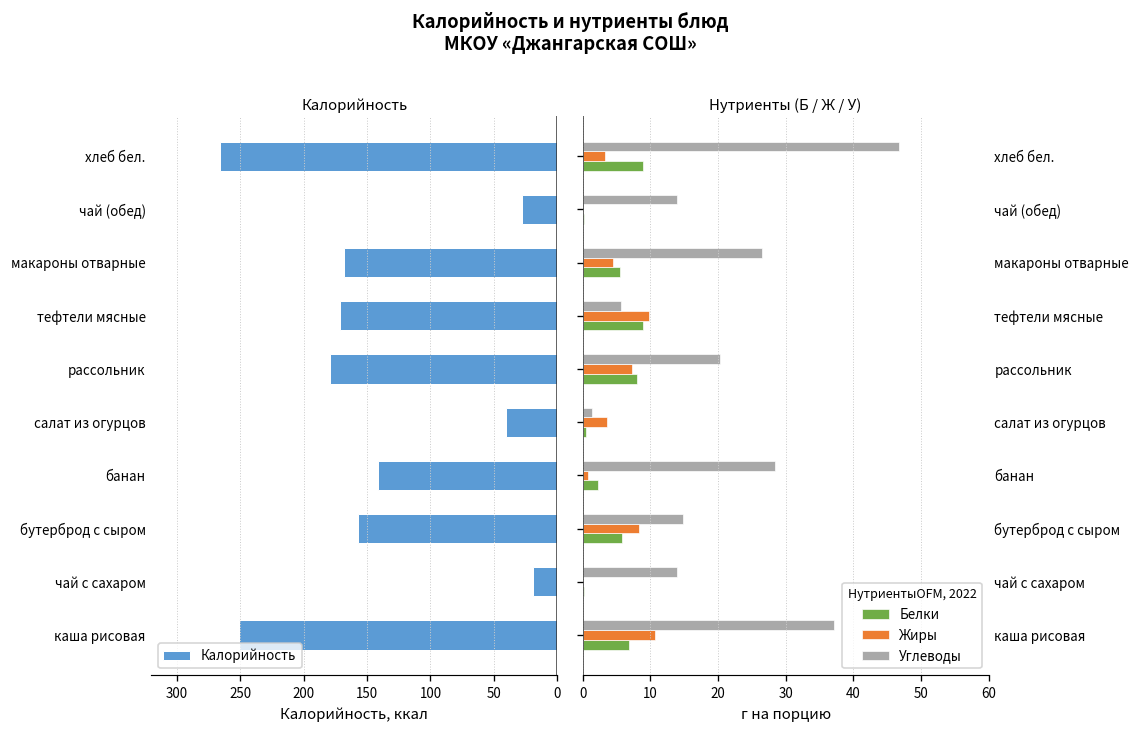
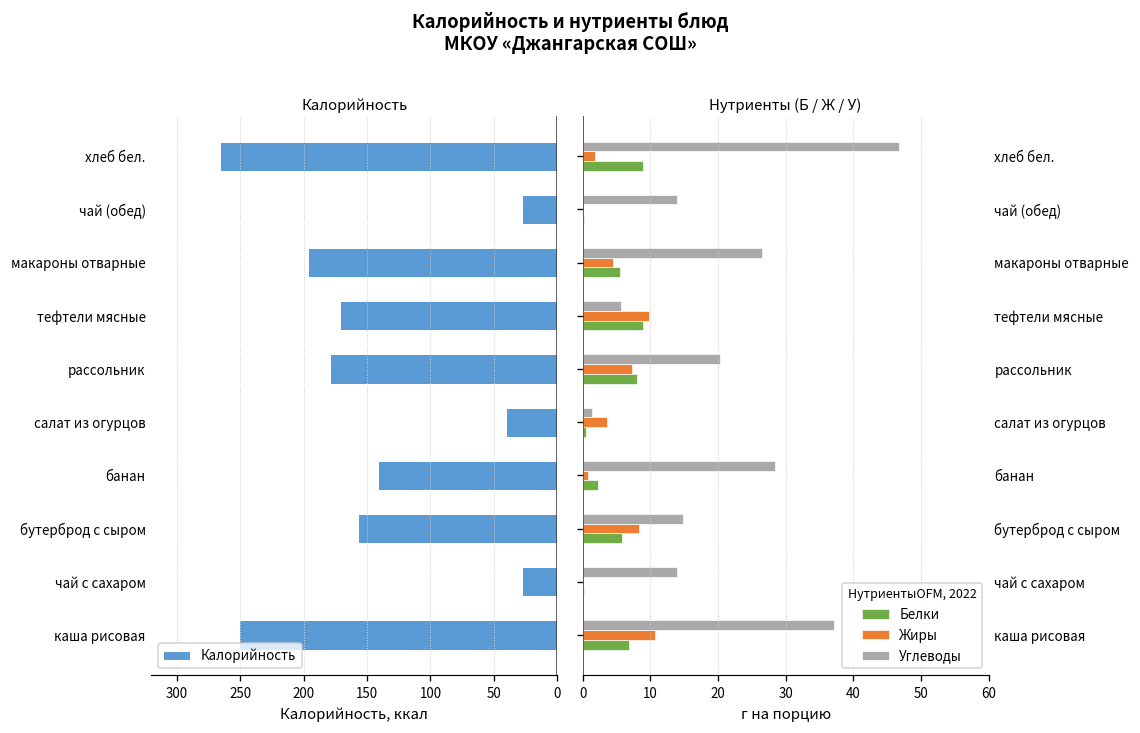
  {
    "Калорийность": {
      "хлеб бел.": 266,
      "чай (обед)": 28,
-     "макароны отварные": 168,
+     "макароны отварные": 196,
      "тефтели мясные": 171,
      "рассольник": 179,
      "салат из огурцов": 40,
      "банан": 142,
      "бутерброд с сыром": 157,
-     "чай с сахаром": 19,
+     "чай с сахаром": 28,
      "каша рисовая": 251
    },
    "Нутриенты (Б / Ж / У)": {
      "Белки": {
        "хлеб бел.": 9,
        "макароны отварные": 6,
        "тефтели мясные": 9,
        "рассольник": 8,
        "салат из огурцов": 0,
        "банан": 2,
        "бутерброд с сыром": 6,
        "каша рисовая": 7
      },
      "Жиры": {
-       "хлеб бел.": 3,
+       "хлеб бел.": 2,
        "чай (обед)": 0,
        "макароны отварные": 5,
        "тефтели мясные": 10,
        "рассольник": 7,
        "салат из огурцов": 4,
        "банан": 1,
        "бутерброд с сыром": 8,
        "чай с сахаром": 0,
        "каша рисовая": 11
      },
      "Углеводы": {
        "хлеб бел.": 47,
        "чай (обед)": 14,
        "макароны отварные": 26,
        "тефтели мясные": 6,
        "рассольник": 20,
        "салат из огурцов": 1,
        "банан": 29,
        "бутерброд с сыром": 15,
        "чай с сахаром": 14,
        "каша рисовая": 37
      }
    }
  }
